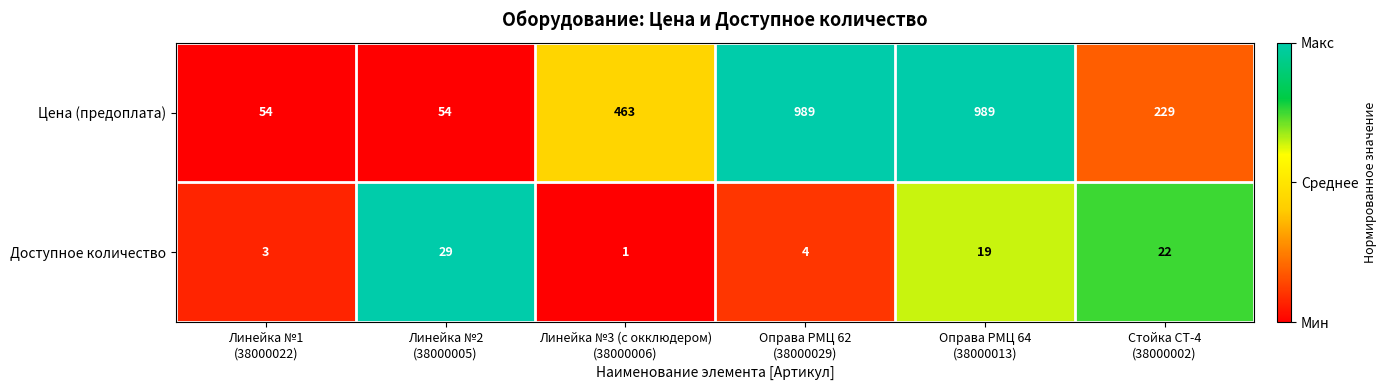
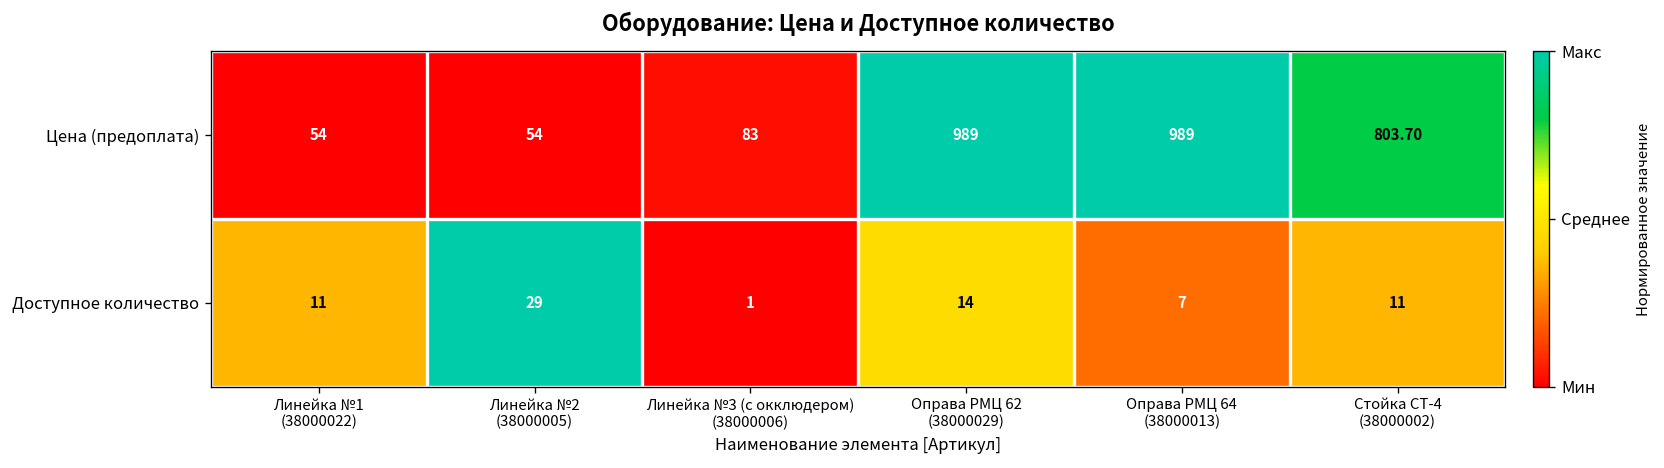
  {
    "Цена (предоплата)": {
      "Линейка №1 (38000022)": 54,
      "Линейка №2 (38000005)": 54,
-     "Линейка №3 (c окклюдером) (38000006)": 463,
+     "Линейка №3 (c окклюдером) (38000006)": 83,
      "Оправа РМЦ 62 (38000029)": 989,
      "Оправа РМЦ 64 (38000013)": 989,
-     "Стойка СТ-4 (38000002)": 229
+     "Стойка СТ-4 (38000002)": 803.70
    },
    "Доступное количество": {
-     "Линейка №1 (38000022)": 3,
+     "Линейка №1 (38000022)": 11,
      "Линейка №2 (38000005)": 29,
      "Линейка №3 (c окклюдером) (38000006)": 1,
-     "Оправа РМЦ 62 (38000029)": 4,
-     "Оправа РМЦ 64 (38000013)": 19,
-     "Стойка СТ-4 (38000002)": 22
+     "Оправа РМЦ 62 (38000029)": 14,
+     "Оправа РМЦ 64 (38000013)": 7,
+     "Стойка СТ-4 (38000002)": 11
    }
  }
